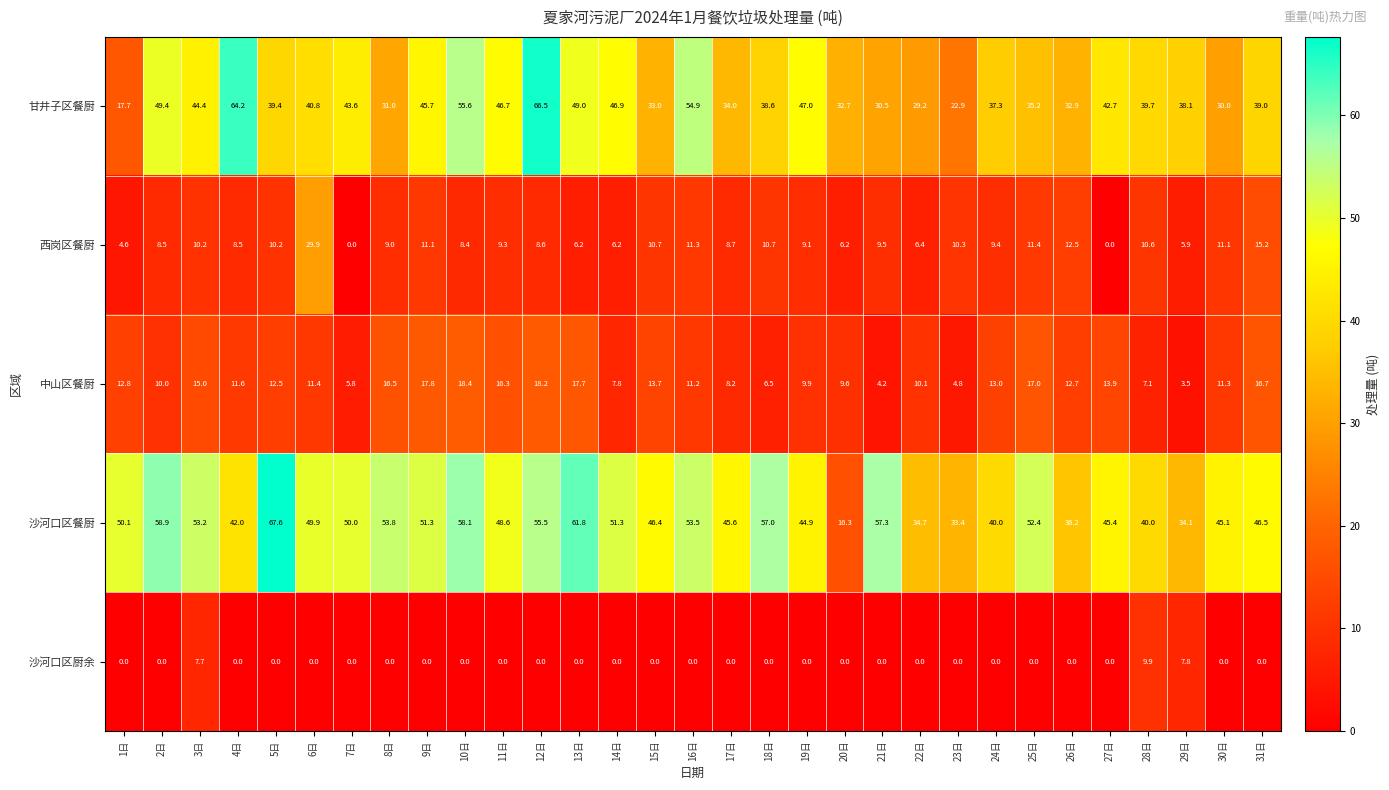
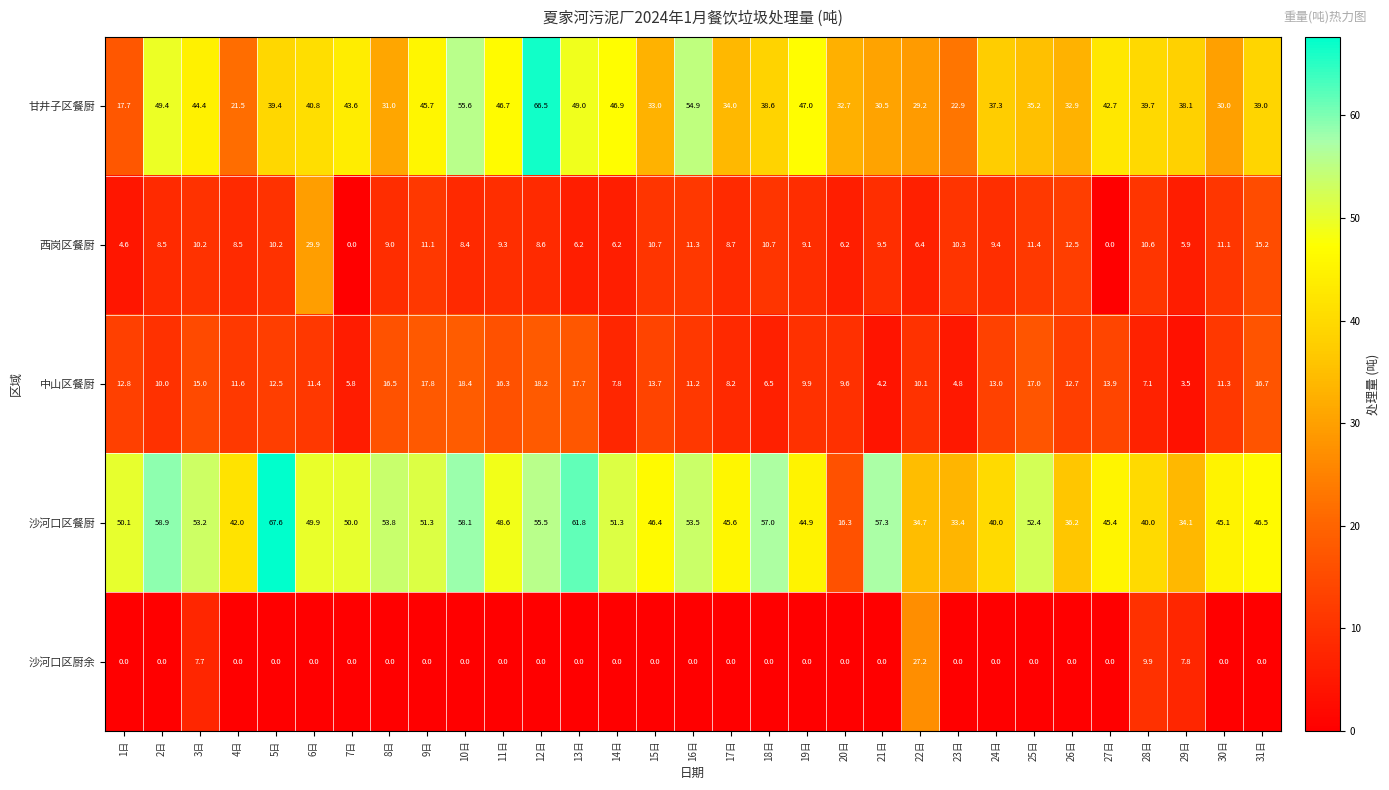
  {
    "甘井子区餐厨": {
      "1日": 17.7,
      "2日": 49.4,
      "3日": 44.4,
-     "4日": 64.2,
+     "4日": 21.5,
      "5日": 39.4,
      "6日": 40.8,
      "7日": 43.6,
      "8日": 31.0,
      "9日": 45.7,
      "10日": 55.6,
      "11日": 46.7,
      "12日": 66.5,
      "13日": 49.0,
      "14日": 46.9,
      "15日": 33.0,
      "16日": 54.9,
      "17日": 34.0,
      "18日": 38.6,
      "19日": 47.0,
      "20日": 32.7,
      "21日": 30.5,
      "22日": 29.2,
      "23日": 22.9,
      "24日": 37.3,
      "25日": 35.2,
      "26日": 32.9,
      "27日": 42.7,
      "28日": 39.7,
      "29日": 38.1,
      "30日": 30.0,
      "31日": 39.0
    },
    "西岗区餐厨": {
      "1日": 4.6,
      "2日": 8.5,
      "3日": 10.2,
      "4日": 8.5,
      "5日": 10.2,
      "6日": 29.9,
      "7日": 0.0,
      "8日": 9.0,
      "9日": 11.1,
      "10日": 8.4,
      "11日": 9.3,
      "12日": 8.6,
      "13日": 6.2,
      "14日": 6.2,
      "15日": 10.7,
      "16日": 11.3,
      "17日": 8.7,
      "18日": 10.7,
      "19日": 9.1,
      "20日": 6.2,
      "21日": 9.5,
      "22日": 6.4,
      "23日": 10.3,
      "24日": 9.4,
      "25日": 11.4,
      "26日": 12.5,
      "27日": 0.0,
      "28日": 10.6,
      "29日": 5.9,
      "30日": 11.1,
      "31日": 15.2
    },
    "中山区餐厨": {
      "1日": 12.8,
      "2日": 10.0,
      "3日": 15.0,
      "4日": 11.6,
      "5日": 12.5,
      "6日": 11.4,
      "7日": 5.8,
      "8日": 16.5,
      "9日": 17.8,
      "10日": 18.4,
      "11日": 16.3,
      "12日": 18.2,
      "13日": 17.7,
      "14日": 7.8,
      "15日": 13.7,
      "16日": 11.2,
      "17日": 8.2,
      "18日": 6.5,
      "19日": 9.9,
      "20日": 9.6,
      "21日": 4.2,
      "22日": 10.1,
      "23日": 4.8,
      "24日": 13.0,
      "25日": 17.0,
      "26日": 12.7,
      "27日": 13.9,
      "28日": 7.1,
      "29日": 3.5,
      "30日": 11.3,
      "31日": 16.7
    },
    "沙河口区餐厨": {
      "1日": 50.1,
      "2日": 58.9,
      "3日": 53.2,
      "4日": 42.0,
      "5日": 67.6,
      "6日": 49.9,
      "7日": 50.0,
      "8日": 53.8,
      "9日": 51.3,
      "10日": 58.1,
      "11日": 48.6,
      "12日": 55.5,
      "13日": 61.8,
      "14日": 51.3,
      "15日": 46.4,
      "16日": 53.5,
      "17日": 45.6,
      "18日": 57.0,
      "19日": 44.9,
      "20日": 16.3,
      "21日": 57.3,
      "22日": 34.7,
      "23日": 33.4,
      "24日": 40.0,
      "25日": 52.4,
      "26日": 36.2,
      "27日": 45.4,
      "28日": 40.0,
      "29日": 34.1,
      "30日": 45.1,
      "31日": 46.5
    },
    "沙河口区厨余": {
      "1日": 0.0,
      "2日": 0.0,
      "3日": 7.7,
      "4日": 0.0,
      "5日": 0.0,
      "6日": 0.0,
      "7日": 0.0,
      "8日": 0.0,
      "9日": 0.0,
      "10日": 0.0,
      "11日": 0.0,
      "12日": 0.0,
      "13日": 0.0,
      "14日": 0.0,
      "15日": 0.0,
      "16日": 0.0,
      "17日": 0.0,
      "18日": 0.0,
      "19日": 0.0,
      "20日": 0.0,
      "21日": 0.0,
-     "22日": 0.0,
+     "22日": 27.2,
      "23日": 0.0,
      "24日": 0.0,
      "25日": 0.0,
      "26日": 0.0,
      "27日": 0.0,
      "28日": 9.9,
      "29日": 7.8,
      "30日": 0.0,
      "31日": 0.0
    }
  }
